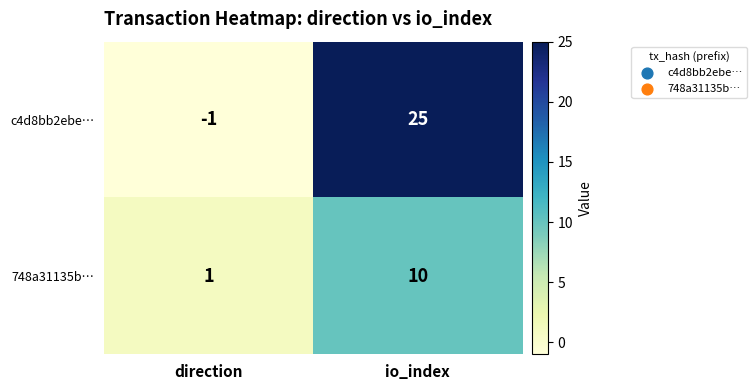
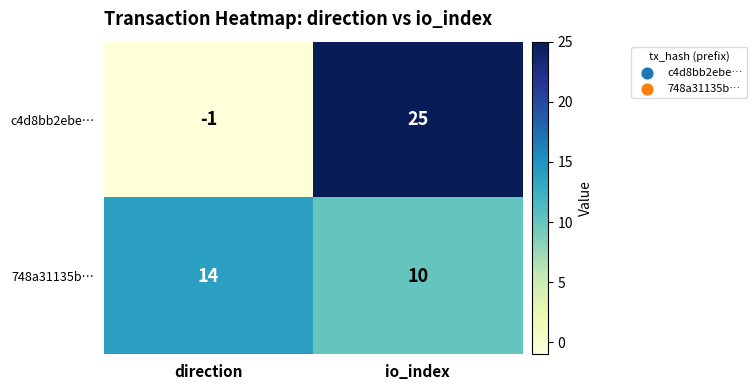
  {
    "c4d8bb2ebe…": {
      "direction": -1,
      "io_index": 25
    },
    "748a31135b…": {
-     "direction": 1,
+     "direction": 14,
      "io_index": 10
    }
  }
